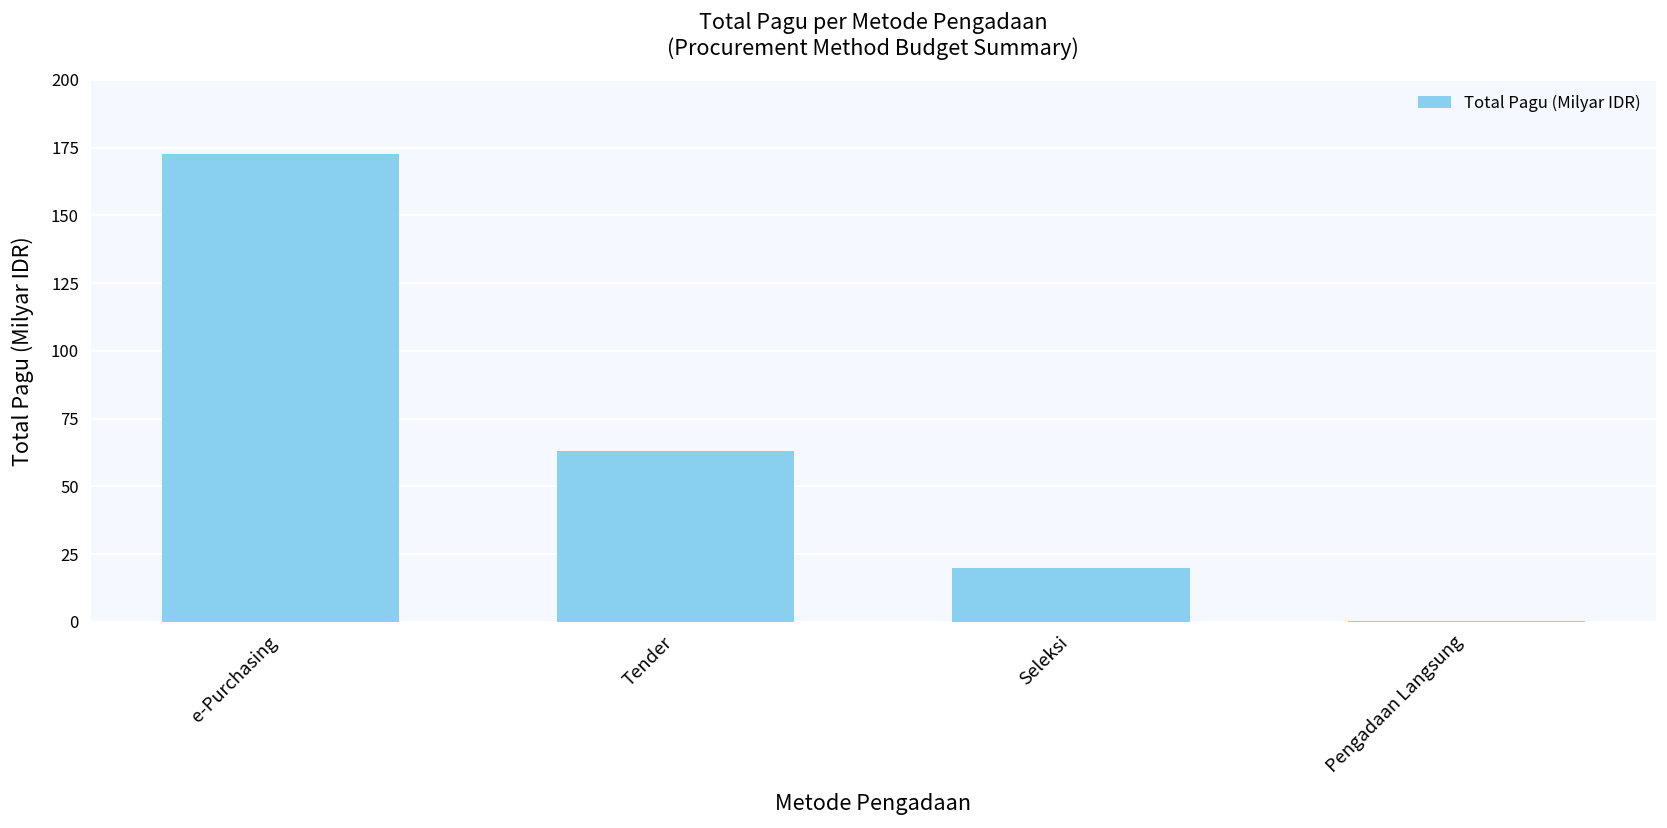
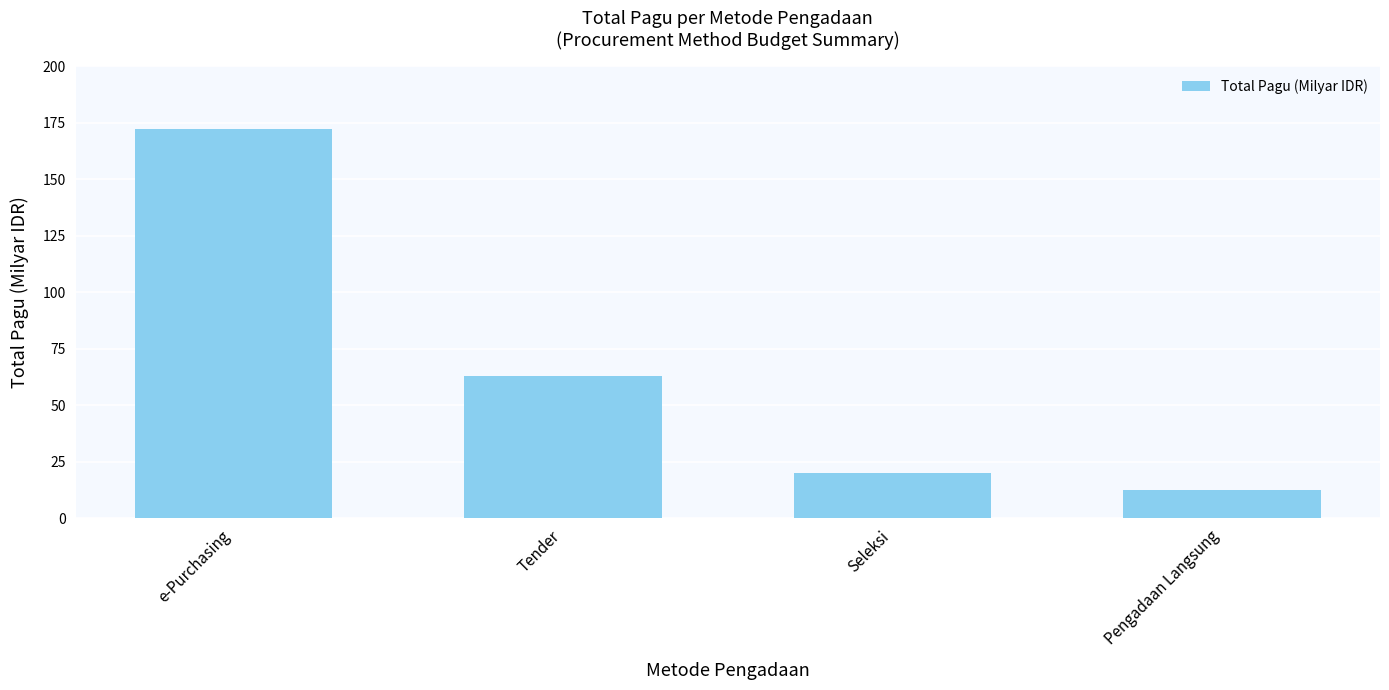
  {
    "e-Purchasing": 173,
    "Tender": 63,
    "Seleksi": 20,
-   "Pengadaan Langsung": 0
+   "Pengadaan Langsung": 13
  }
